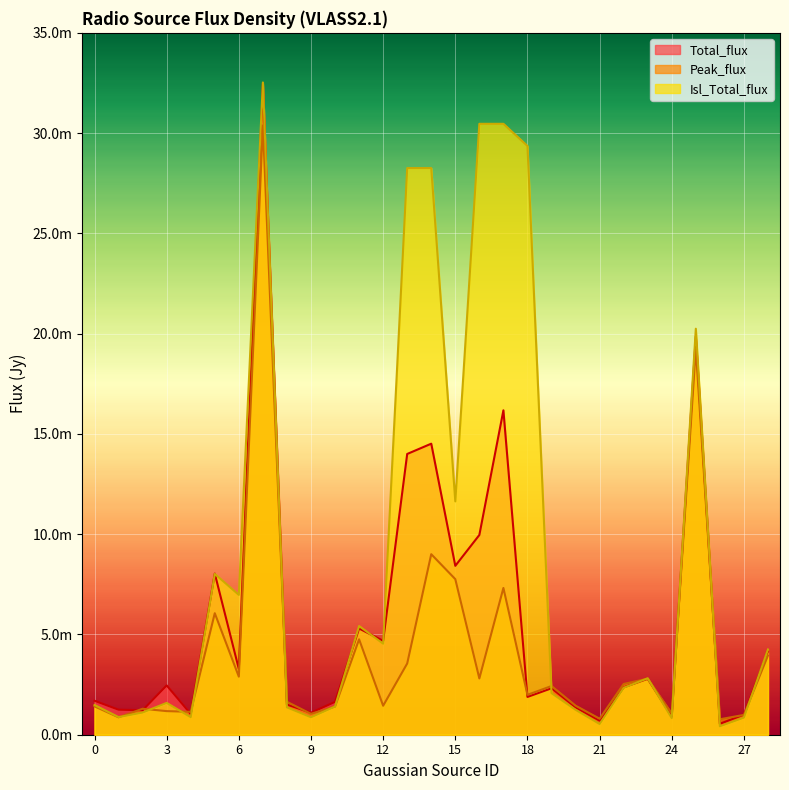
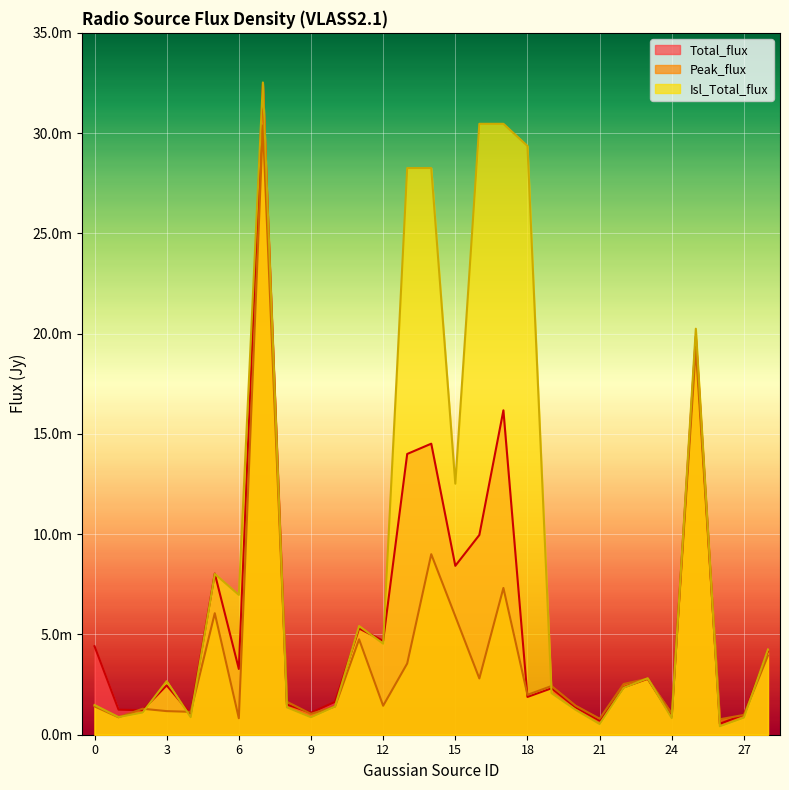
  {
    "Total_flux": {
-     "0": "1.7m",
+     "0": "4.4m",
      "3": "2.5m",
      "6": "3.3m",
      "12": "4.7m",
      "15": "8.4m"
    },
    "Peak_flux": {
      "3": "1.2m",
-     "6": "2.9m",
+     "6": "0.8m",
      "12": "1.4m",
-     "15": "7.8m",
+     "15": "5.9m",
      "24": "1.1m"
    },
    "Isl_Total_flux": {
-     "3": "1.6m",
+     "3": "2.7m",
      "6": "7.0m",
      "9": "0.9m",
      "12": "4.5m",
-     "15": "11.6m",
+     "15": "12.5m",
      "18": "29.4m",
      "21": "0.5m",
      "27": "0.9m"
    }
  }
